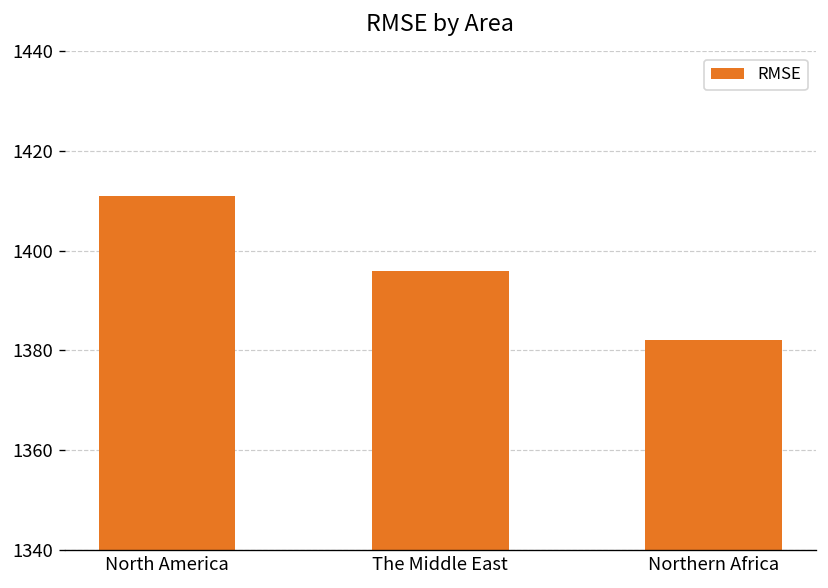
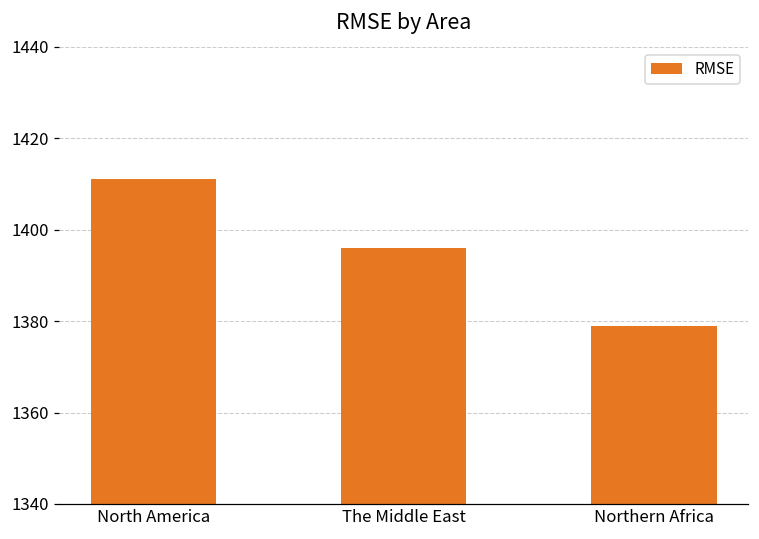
  {
    "North America": 1411,
    "The Middle East": 1396,
-   "Northern Africa": 1382
+   "Northern Africa": 1379
  }
